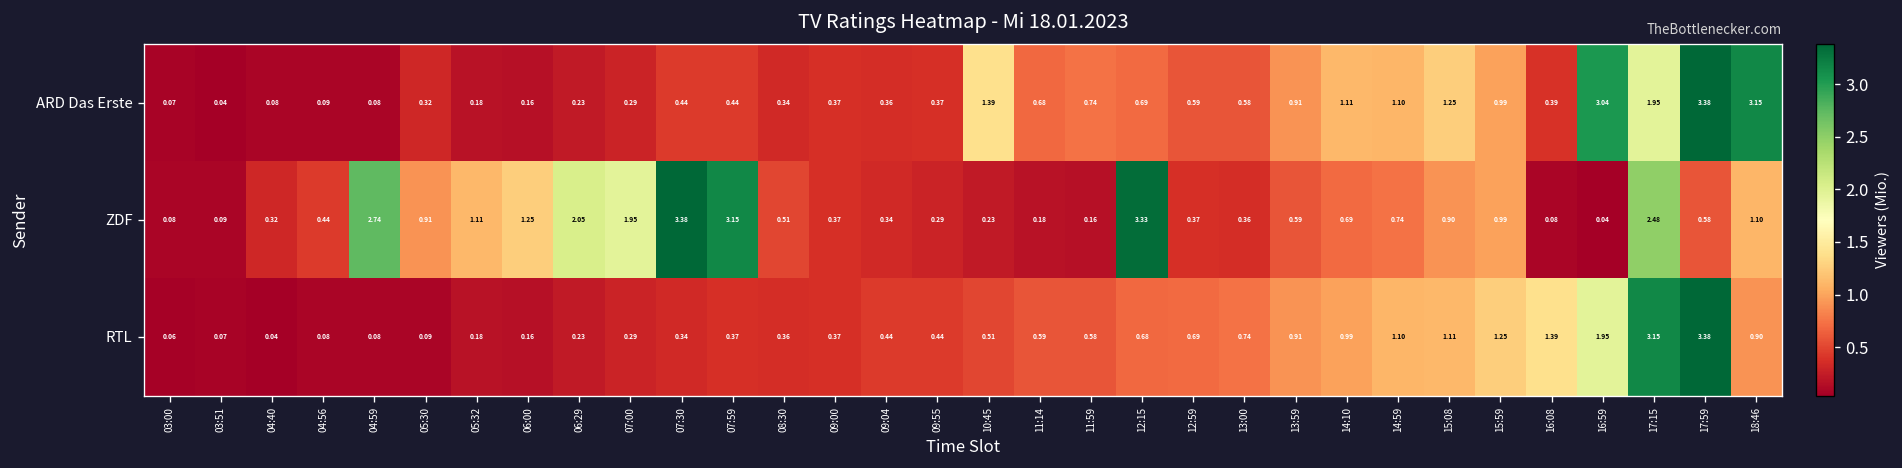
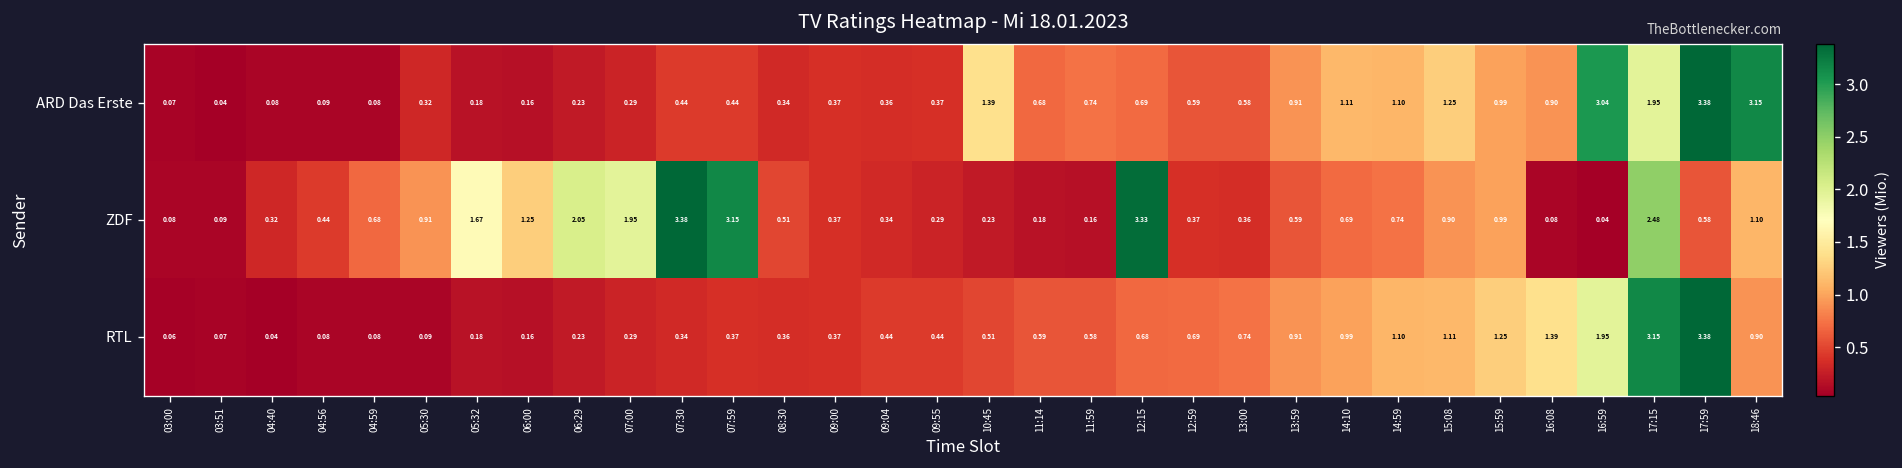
  {
    "ARD Das Erste": {
      "03:00": 0.07,
      "03:51": 0.04,
      "04:40": 0.08,
      "04:56": 0.09,
      "04:59": 0.08,
      "05:30": 0.32,
      "05:32": 0.18,
      "06:00": 0.16,
      "06:29": 0.23,
      "07:00": 0.29,
      "07:30": 0.44,
      "07:59": 0.44,
      "08:30": 0.34,
      "09:00": 0.37,
      "09:04": 0.36,
      "09:55": 0.37,
      "10:45": 1.39,
      "11:14": 0.68,
      "11:59": 0.74,
      "12:15": 0.69,
      "12:59": 0.59,
      "13:00": 0.58,
      "13:59": 0.91,
      "14:10": 1.11,
      "14:59": 1.10,
      "15:08": 1.25,
      "15:59": 0.99,
-     "16:08": 0.39,
+     "16:08": 0.90,
      "16:59": 3.04,
      "17:15": 1.95,
      "17:59": 3.38,
      "18:46": 3.15
    },
    "ZDF": {
      "03:00": 0.08,
      "03:51": 0.09,
      "04:40": 0.32,
      "04:56": 0.44,
-     "04:59": 2.74,
+     "04:59": 0.68,
      "05:30": 0.91,
-     "05:32": 1.11,
+     "05:32": 1.67,
      "06:00": 1.25,
      "06:29": 2.05,
      "07:00": 1.95,
      "07:30": 3.38,
      "07:59": 3.15,
      "08:30": 0.51,
      "09:00": 0.37,
      "09:04": 0.34,
      "09:55": 0.29,
      "10:45": 0.23,
      "11:14": 0.18,
      "11:59": 0.16,
      "12:15": 3.33,
      "12:59": 0.37,
      "13:00": 0.36,
      "13:59": 0.59,
      "14:10": 0.69,
      "14:59": 0.74,
      "15:08": 0.90,
      "15:59": 0.99,
      "16:08": 0.08,
      "16:59": 0.04,
      "17:15": 2.48,
      "17:59": 0.58,
      "18:46": 1.10
    },
    "RTL": {
      "03:00": 0.06,
      "03:51": 0.07,
      "04:40": 0.04,
      "04:56": 0.08,
      "04:59": 0.08,
      "05:30": 0.09,
      "05:32": 0.18,
      "06:00": 0.16,
      "06:29": 0.23,
      "07:00": 0.29,
      "07:30": 0.34,
      "07:59": 0.37,
      "08:30": 0.36,
      "09:00": 0.37,
      "09:04": 0.44,
      "09:55": 0.44,
      "10:45": 0.51,
      "11:14": 0.59,
      "11:59": 0.58,
      "12:15": 0.68,
      "12:59": 0.69,
      "13:00": 0.74,
      "13:59": 0.91,
      "14:10": 0.99,
      "14:59": 1.10,
      "15:08": 1.11,
      "15:59": 1.25,
      "16:08": 1.39,
      "16:59": 1.95,
      "17:15": 3.15,
      "17:59": 3.38,
      "18:46": 0.90
    }
  }
